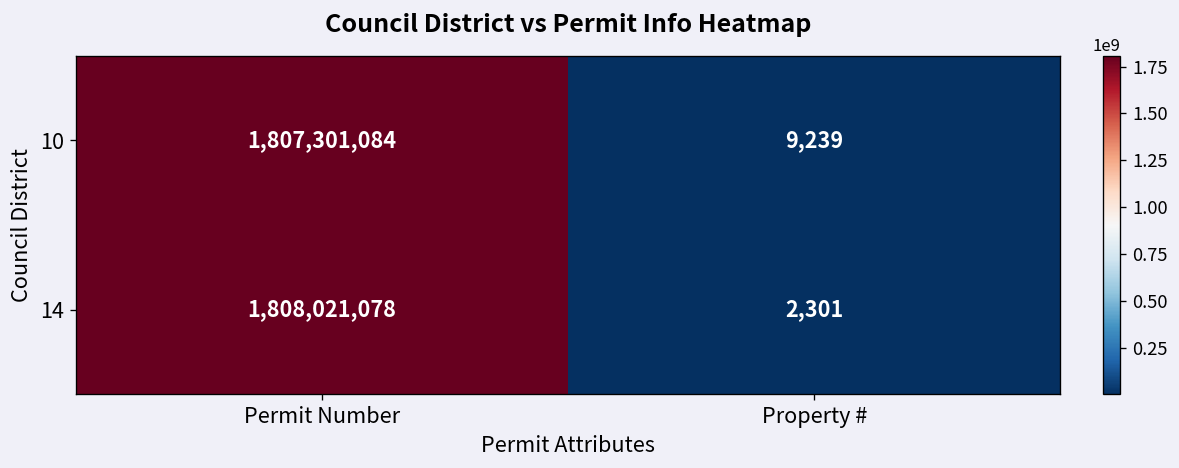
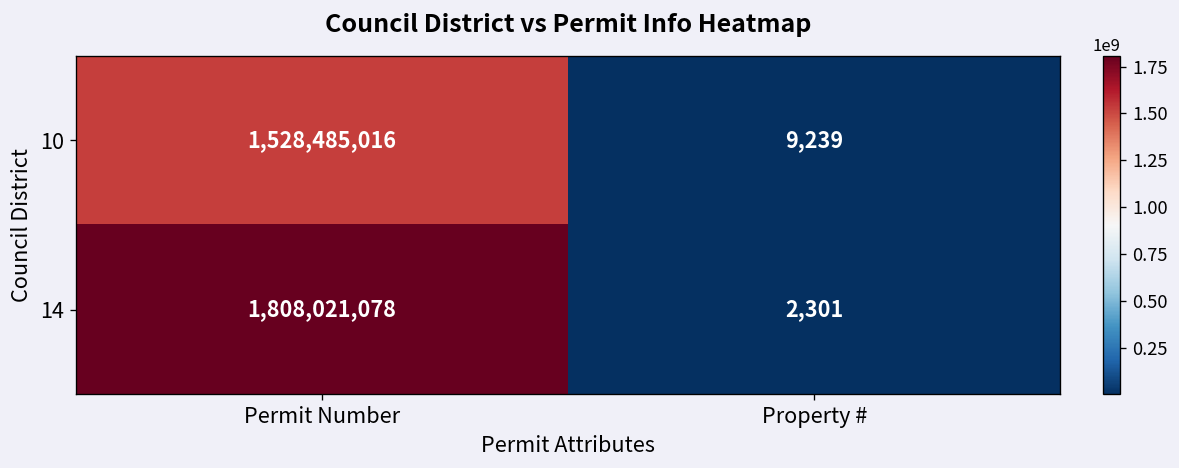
  {
    "10": {
-     "Permit Number": "1,807,301,084",
+     "Permit Number": "1,528,485,016",
      "Property #": "9,239"
    },
    "14": {
      "Permit Number": "1,808,021,078",
      "Property #": "2,301"
    }
  }
